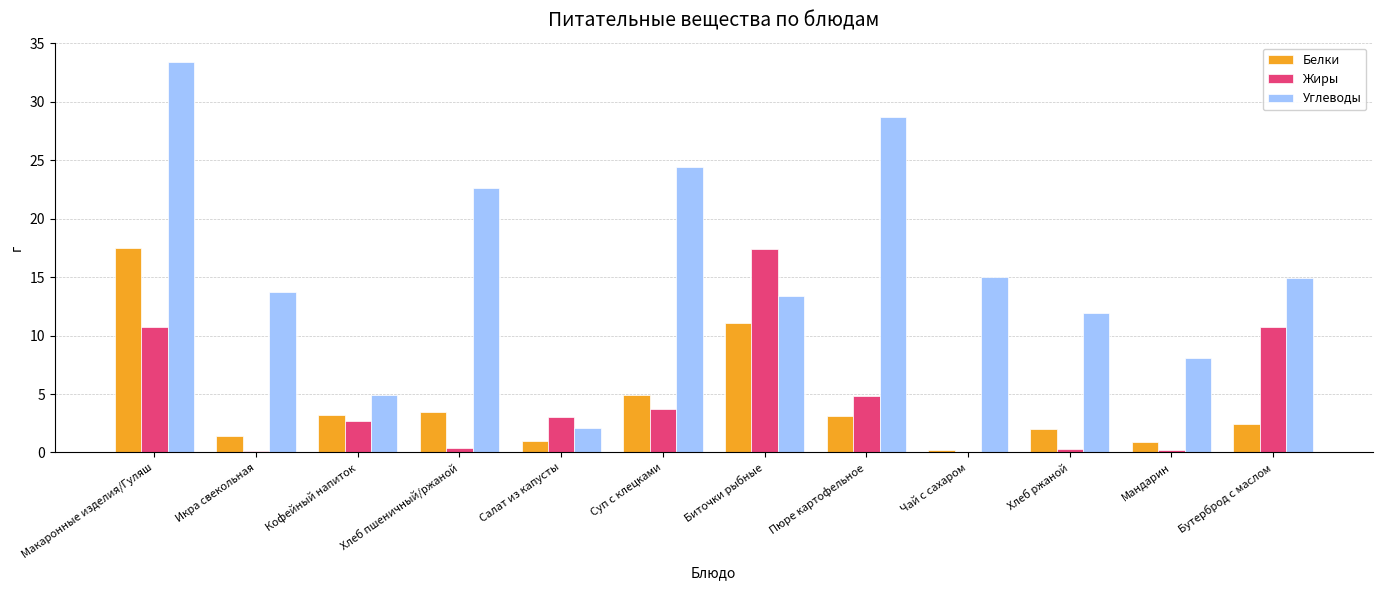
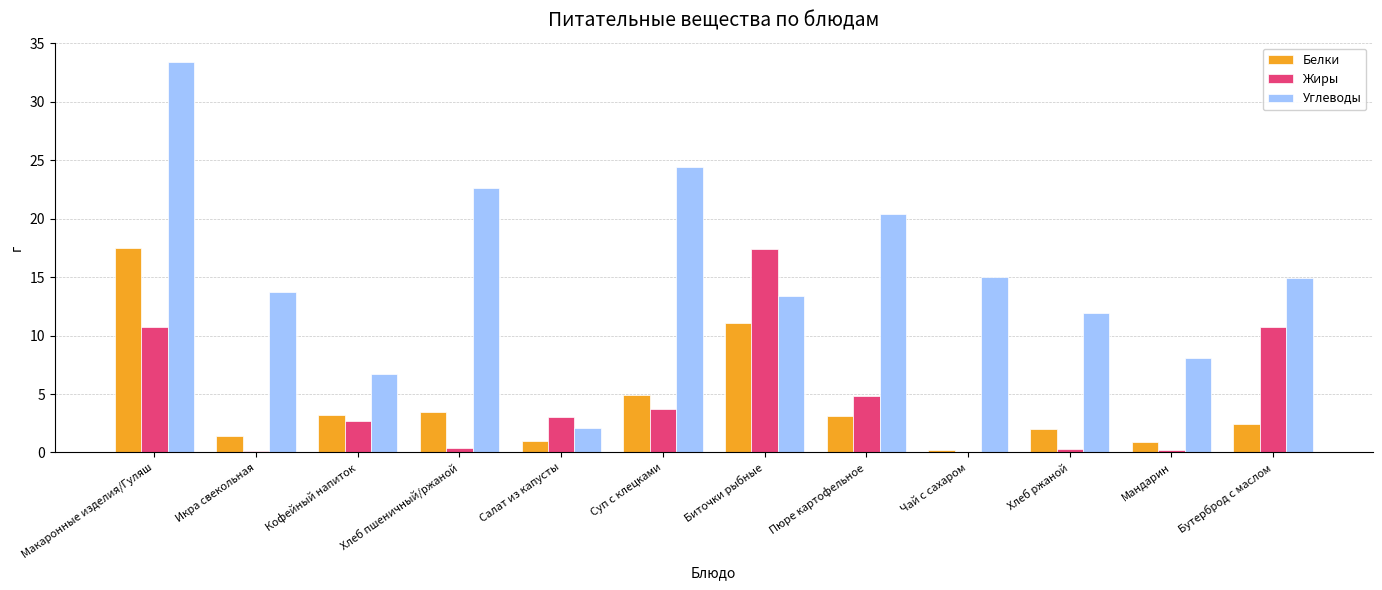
  {
    "Белки": {
      "Макаронные изделия/Гуляш": 17.5,
      "Икра свекольная": 1.4,
      "Кофейный напиток": 3.2,
      "Хлеб пшеничный/ржаной": 3.5,
      "Салат из капусты": 1.0,
      "Суп с клецками": 4.9,
      "Биточки рыбные": 11.1,
      "Пюре картофельное": 3.1,
      "Хлеб ржаной": 2.0,
      "Мандарин": 0.9,
      "Бутерброд с маслом": 2.4
    },
    "Жиры": {
      "Макаронные изделия/Гуляш": 10.7,
      "Кофейный напиток": 2.7,
      "Хлеб пшеничный/ржаной": 0.4,
      "Салат из капусты": 3.0,
      "Суп с клецками": 3.7,
      "Биточки рыбные": 17.4,
      "Пюре картофельное": 4.8,
      "Чай с сахаром": 0.0,
      "Хлеб ржаной": 0.3,
      "Бутерброд с маслом": 10.7
    },
    "Углеводы": {
      "Макаронные изделия/Гуляш": 33.4,
      "Икра свекольная": 13.7,
-     "Кофейный напиток": 4.9,
+     "Кофейный напиток": 6.7,
      "Хлеб пшеничный/ржаной": 22.6,
      "Салат из капусты": 2.1,
      "Суп с клецками": 24.4,
      "Биточки рыбные": 13.4,
-     "Пюре картофельное": 28.7,
+     "Пюре картофельное": 20.4,
      "Чай с сахаром": 15.0,
      "Хлеб ржаной": 11.9,
      "Мандарин": 8.1,
      "Бутерброд с маслом": 14.9
    }
  }
